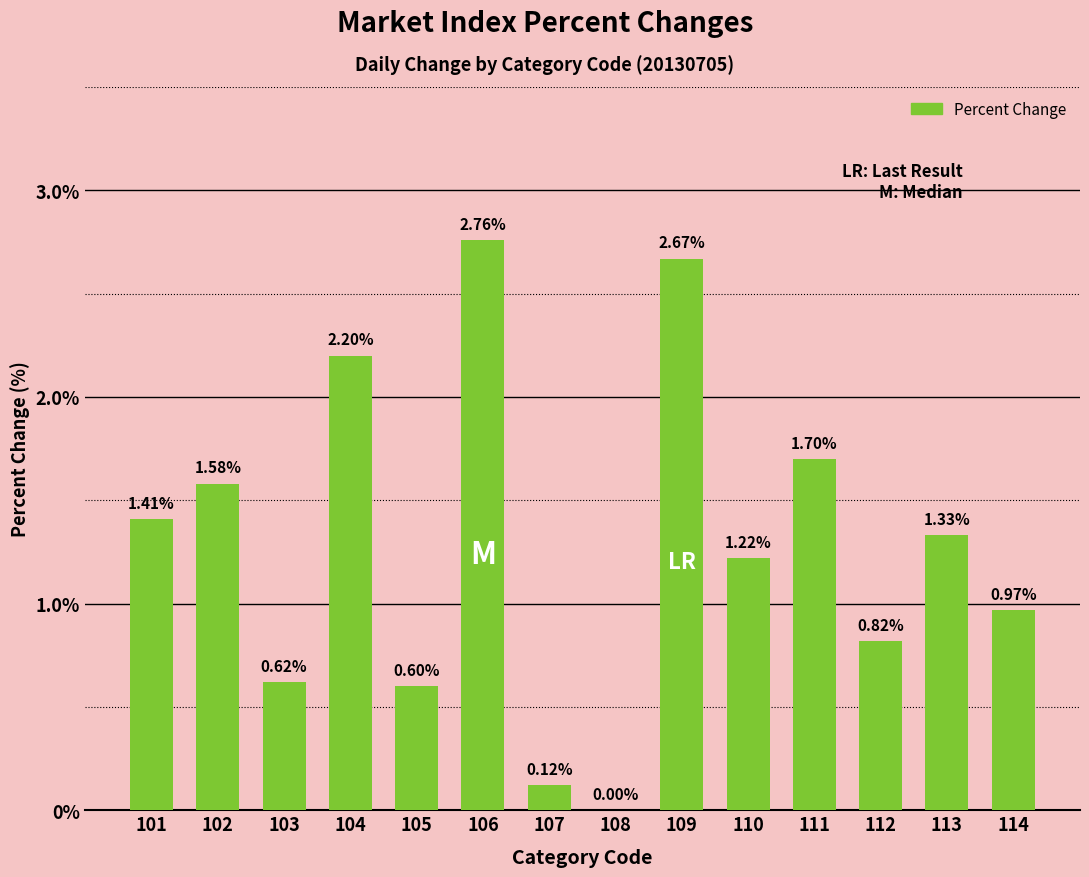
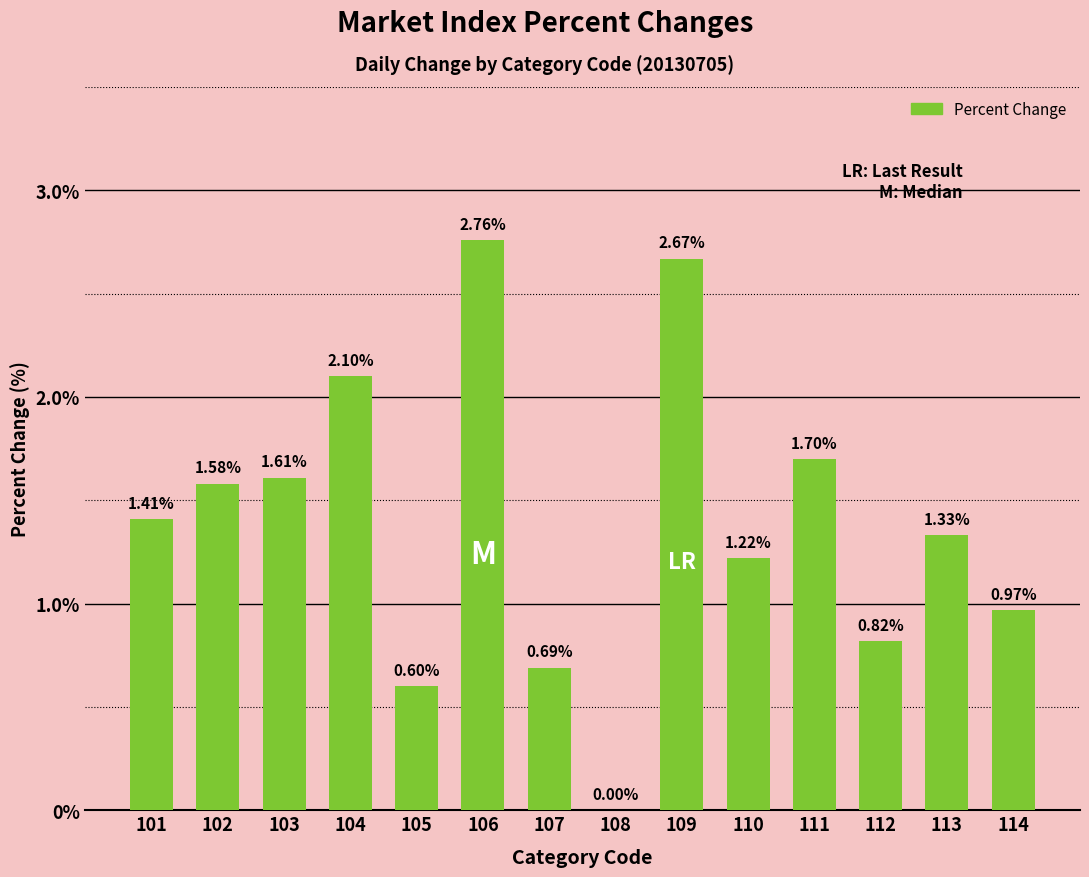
  {
    "101": "1.41%",
    "102": "1.58%",
-   "103": "0.62%",
-   "104": "2.20%",
+   "103": "1.61%",
+   "104": "2.10%",
    "105": "0.60%",
    "106": "2.76%",
-   "107": "0.12%",
+   "107": "0.69%",
    "108": "0.00%",
    "109": "2.67%",
    "110": "1.22%",
    "111": "1.70%",
    "112": "0.82%",
    "113": "1.33%",
    "114": "0.97%"
  }
